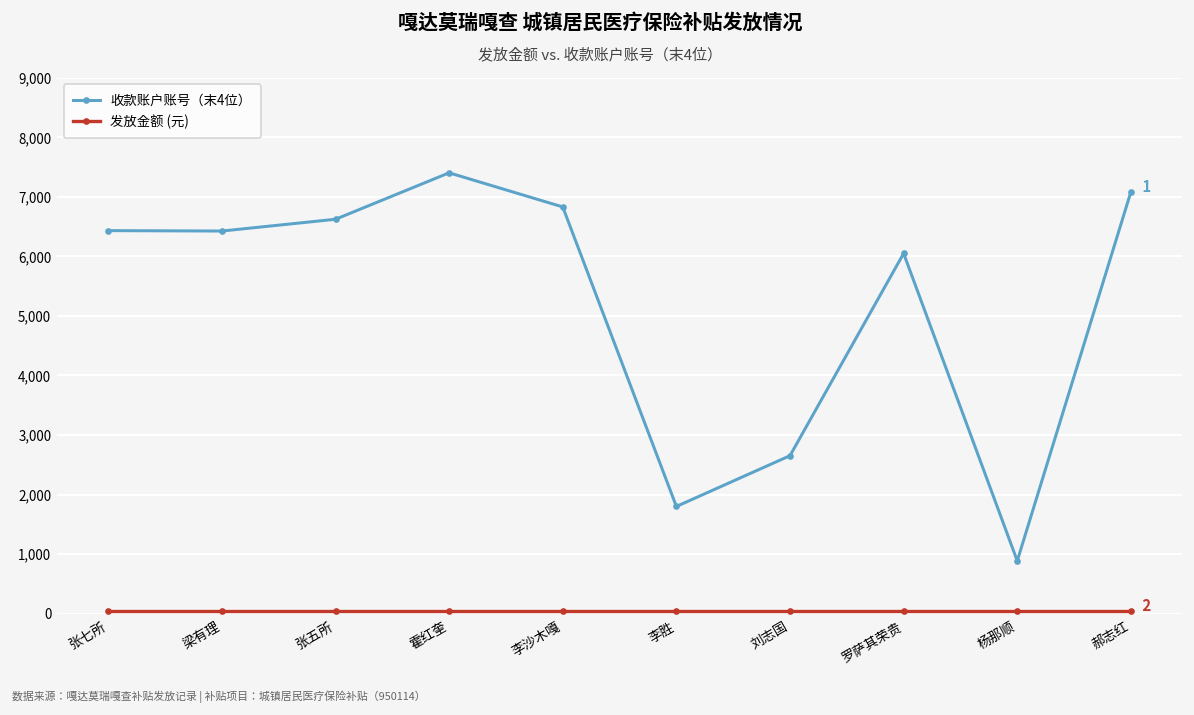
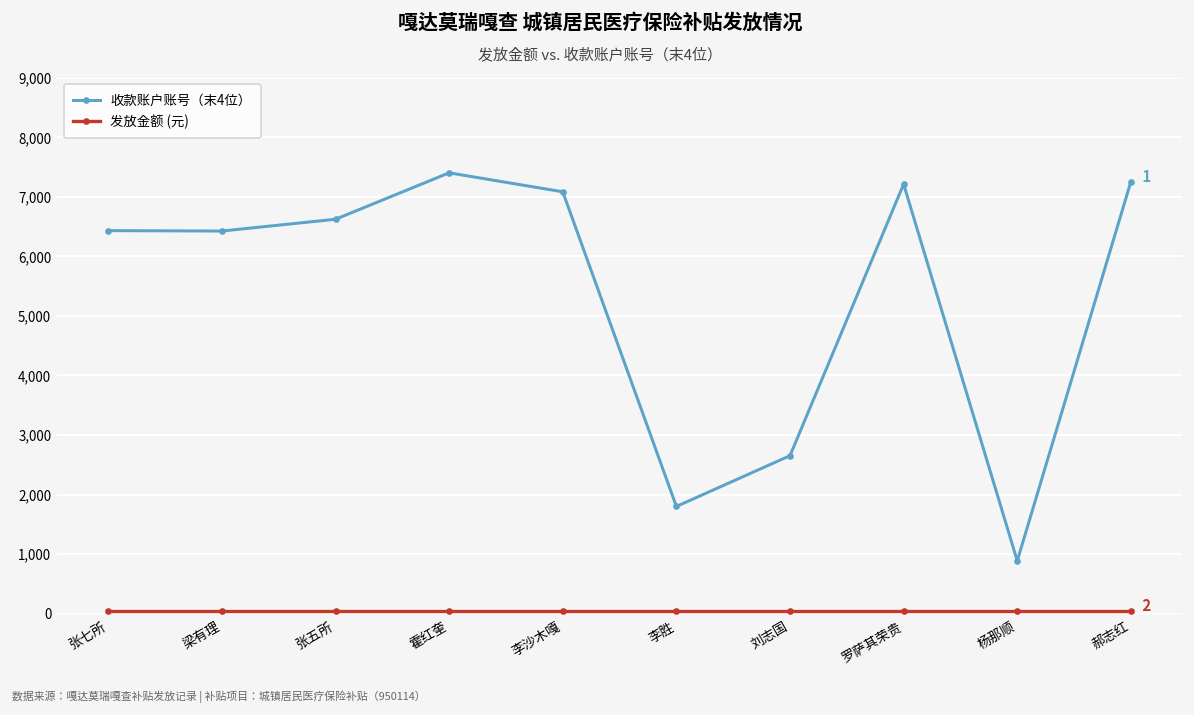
  {
    "收款账户账号（末4位）": {
      "张七所": "6,400",
      "梁有理": "6,400",
      "张五所": "6,600",
      "霍红奎": "7,400",
-     "李沙木嘎": "6,800",
+     "李沙木嘎": "7,100",
      "李胜": "1,800",
      "刘志国": "2,700",
-     "罗萨其荣贵": "6,100",
+     "罗萨其荣贵": "7,200",
      "杨那顺": "900",
-     "郝志红": "7,100"
+     "郝志红": "7,300"
    },
    "发放金额 (元)": {
      "张七所": "100",
      "梁有理": "100",
      "张五所": "100",
      "霍红奎": "100",
      "李沙木嘎": "100",
      "李胜": "100",
      "刘志国": "100",
      "罗萨其荣贵": "100",
      "杨那顺": "100"
    }
  }
